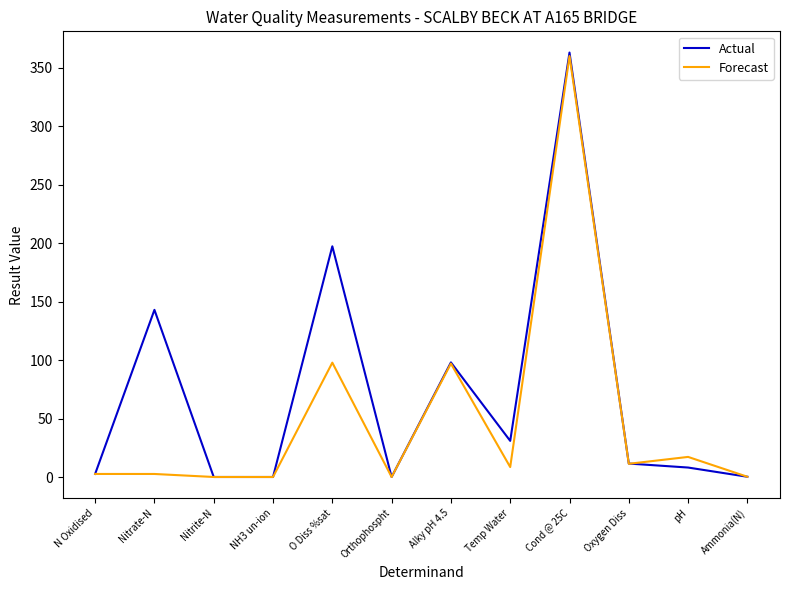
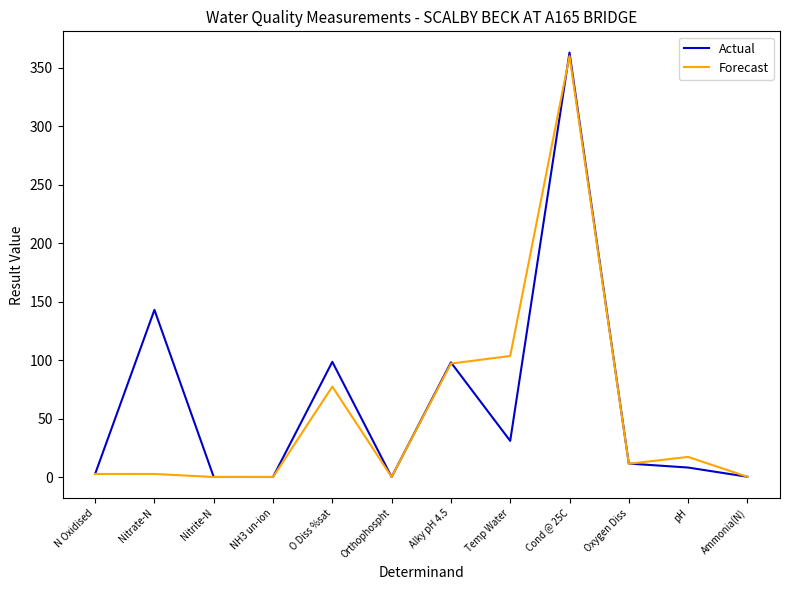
  {
    "Actual": {
      "Nitrate-N": 143,
-     "O Diss %sat": 197,
+     "O Diss %sat": 99,
      "Temp Water": 31,
      "Cond @ 25C": 363,
      "pH": 8
    },
    "Forecast": {
      "Nitrate-N": 3,
-     "O Diss %sat": 98,
-     "Temp Water": 9,
+     "O Diss %sat": 77,
+     "Temp Water": 104,
      "Cond @ 25C": 360,
      "pH": 17
    }
  }
